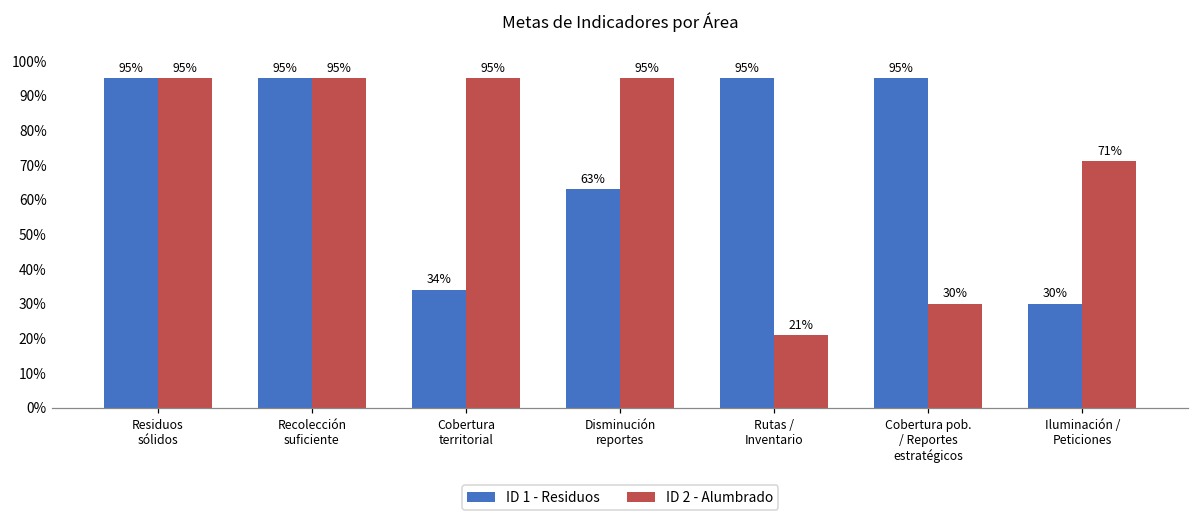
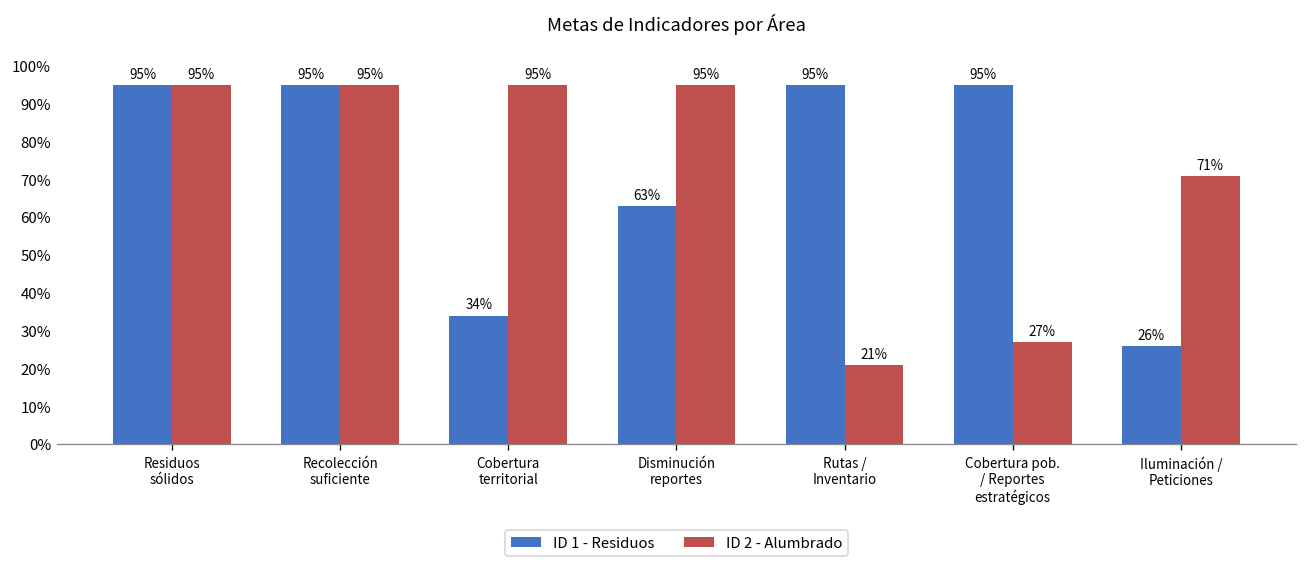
  {
    "ID 1 - Residuos": {
      "Residuos sólidos": "95%",
      "Recolección suficiente": "95%",
      "Cobertura territorial": "34%",
      "Disminución reportes": "63%",
      "Rutas / Inventario": "95%",
      "Cobertura pob. / Reportes estratégicos": "95%",
-     "Iluminación / Peticiones": "30%"
+     "Iluminación / Peticiones": "26%"
    },
    "ID 2 - Alumbrado": {
      "Residuos sólidos": "95%",
      "Recolección suficiente": "95%",
      "Cobertura territorial": "95%",
      "Disminución reportes": "95%",
      "Rutas / Inventario": "21%",
-     "Cobertura pob. / Reportes estratégicos": "30%",
+     "Cobertura pob. / Reportes estratégicos": "27%",
      "Iluminación / Peticiones": "71%"
    }
  }
